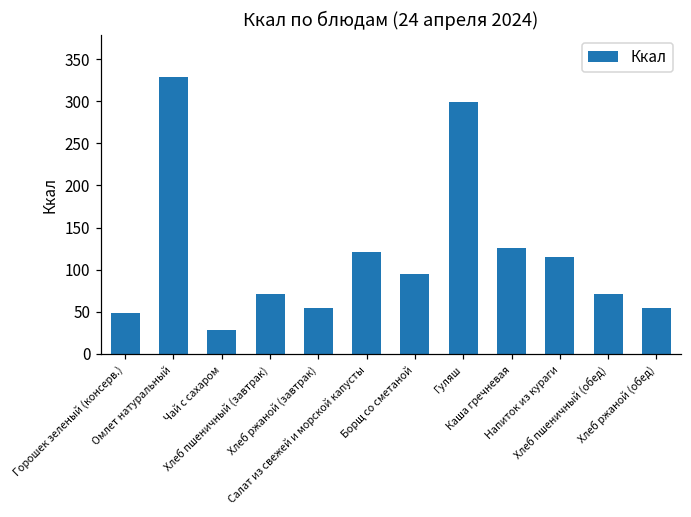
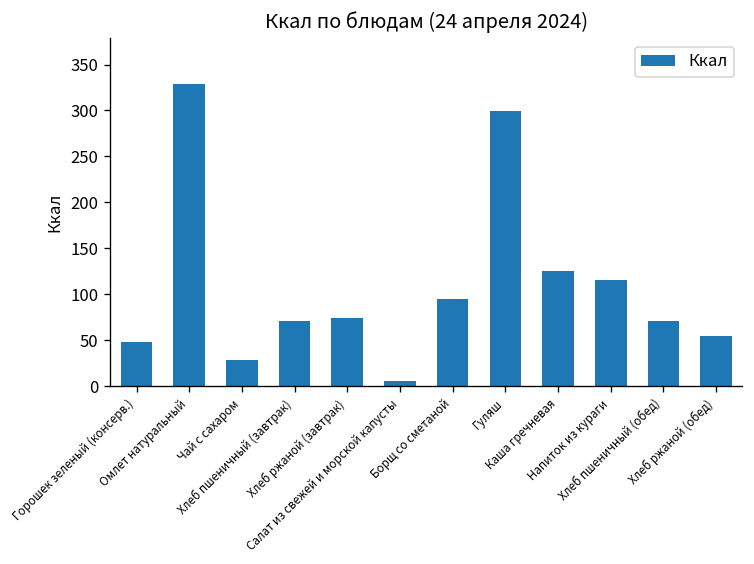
  {
    "Горошек зеленый (консерв.)": 50,
    "Омлет натуральный": 330,
    "Чай с сахаром": 30,
    "Хлеб пшеничный (завтрак)": 70,
-   "Хлеб ржаной (завтрак)": 50,
-   "Салат из свежей и морской капусты": 120,
+   "Хлеб ржаной (завтрак)": 70,
+   "Салат из свежей и морской капусты": 10,
    "Борщ со сметаной": 100,
    "Гуляш": 300,
    "Каша гречневая": 130,
    "Напиток из кураги": 120,
    "Хлеб пшеничный (обед)": 70,
    "Хлеб ржаной (обед)": 50
  }
